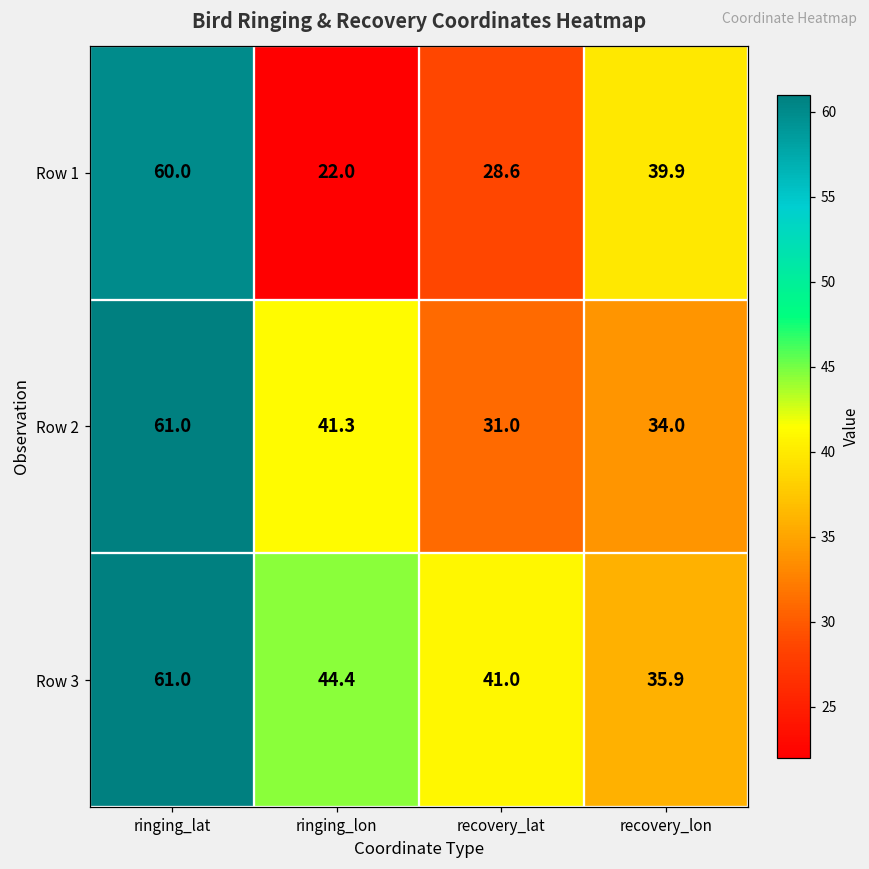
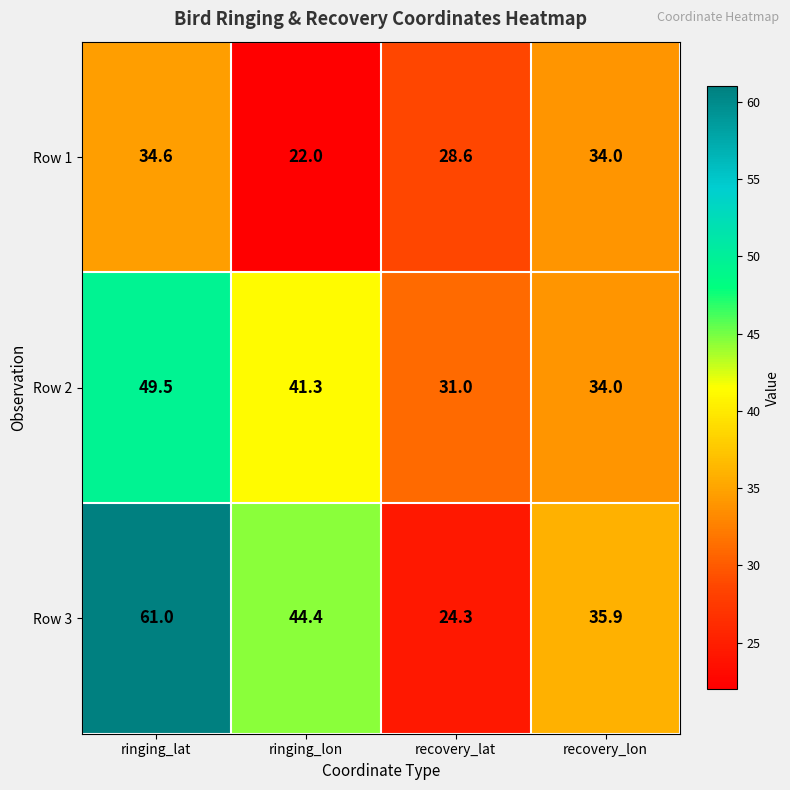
  {
    "Row 1": {
-     "ringing_lat": 60.0,
+     "ringing_lat": 34.6,
      "ringing_lon": 22.0,
      "recovery_lat": 28.6,
-     "recovery_lon": 39.9
+     "recovery_lon": 34.0
    },
    "Row 2": {
-     "ringing_lat": 61.0,
+     "ringing_lat": 49.5,
      "ringing_lon": 41.3,
      "recovery_lat": 31.0,
      "recovery_lon": 34.0
    },
    "Row 3": {
      "ringing_lat": 61.0,
      "ringing_lon": 44.4,
-     "recovery_lat": 41.0,
+     "recovery_lat": 24.3,
      "recovery_lon": 35.9
    }
  }
